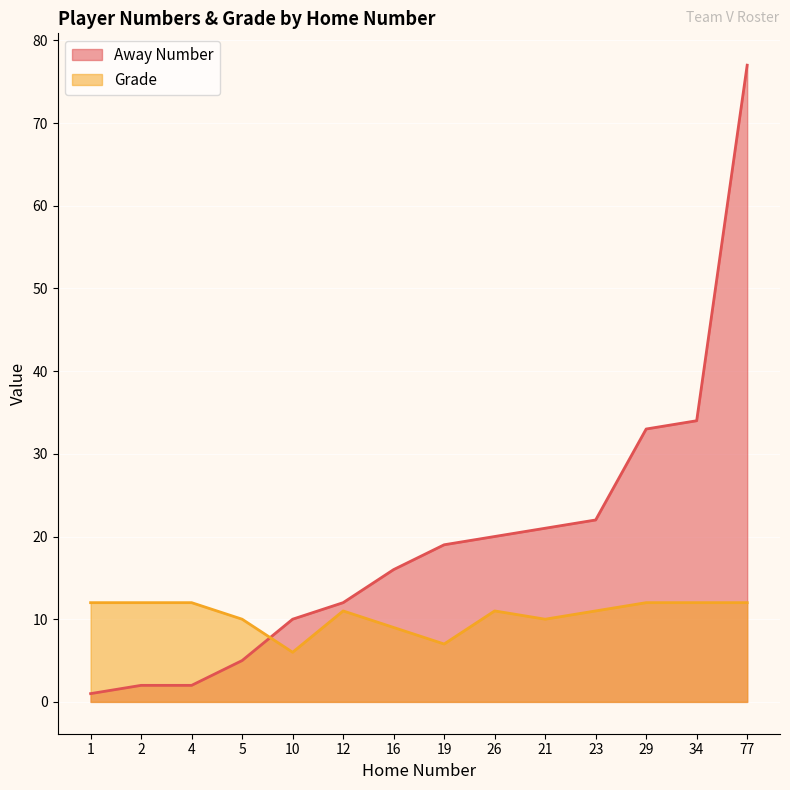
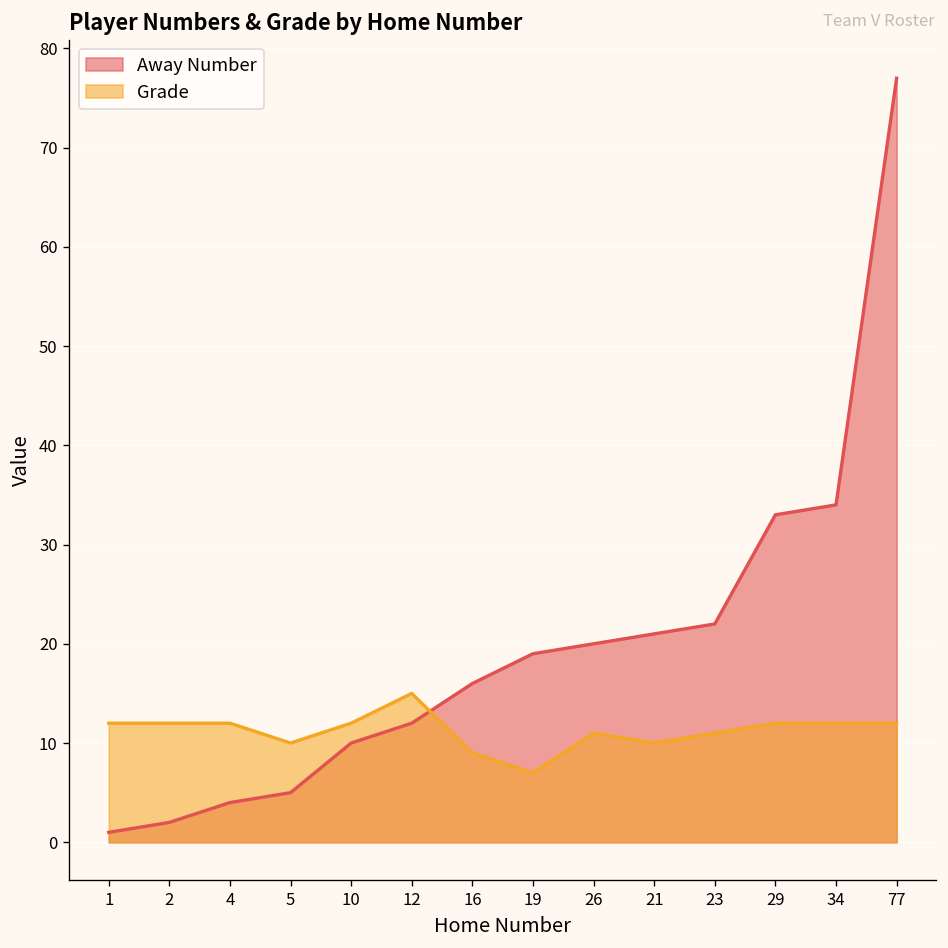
  {
    "Away Number": {
      "1": 1,
      "2": 2,
-     "4": 2,
+     "4": 4,
      "5": 5,
      "10": 10,
      "12": 12,
      "16": 16,
      "19": 19,
      "26": 20,
      "21": 21,
      "23": 22,
      "29": 33,
      "34": 34,
      "77": 77
    },
    "Grade": {
      "1": 12,
      "2": 12,
      "4": 12,
      "5": 10,
-     "10": 6,
-     "12": 11,
+     "10": 12,
+     "12": 15,
      "16": 9,
      "19": 7,
      "26": 11,
      "21": 10,
      "23": 11,
      "29": 12,
      "34": 12,
      "77": 12
    }
  }
